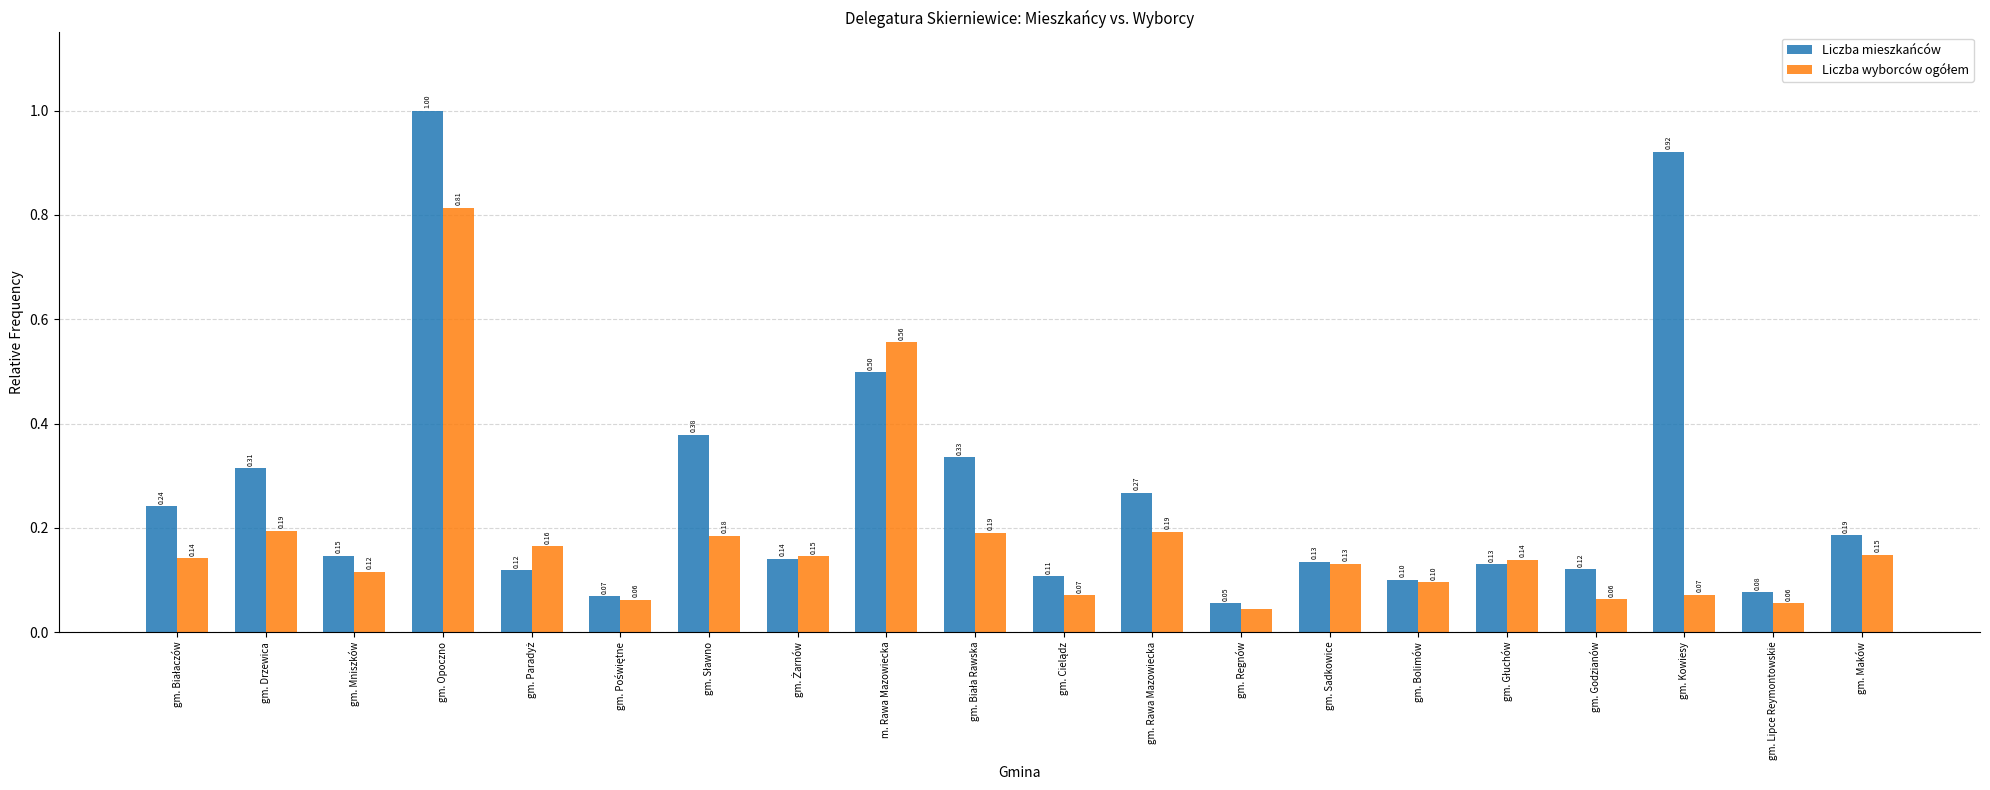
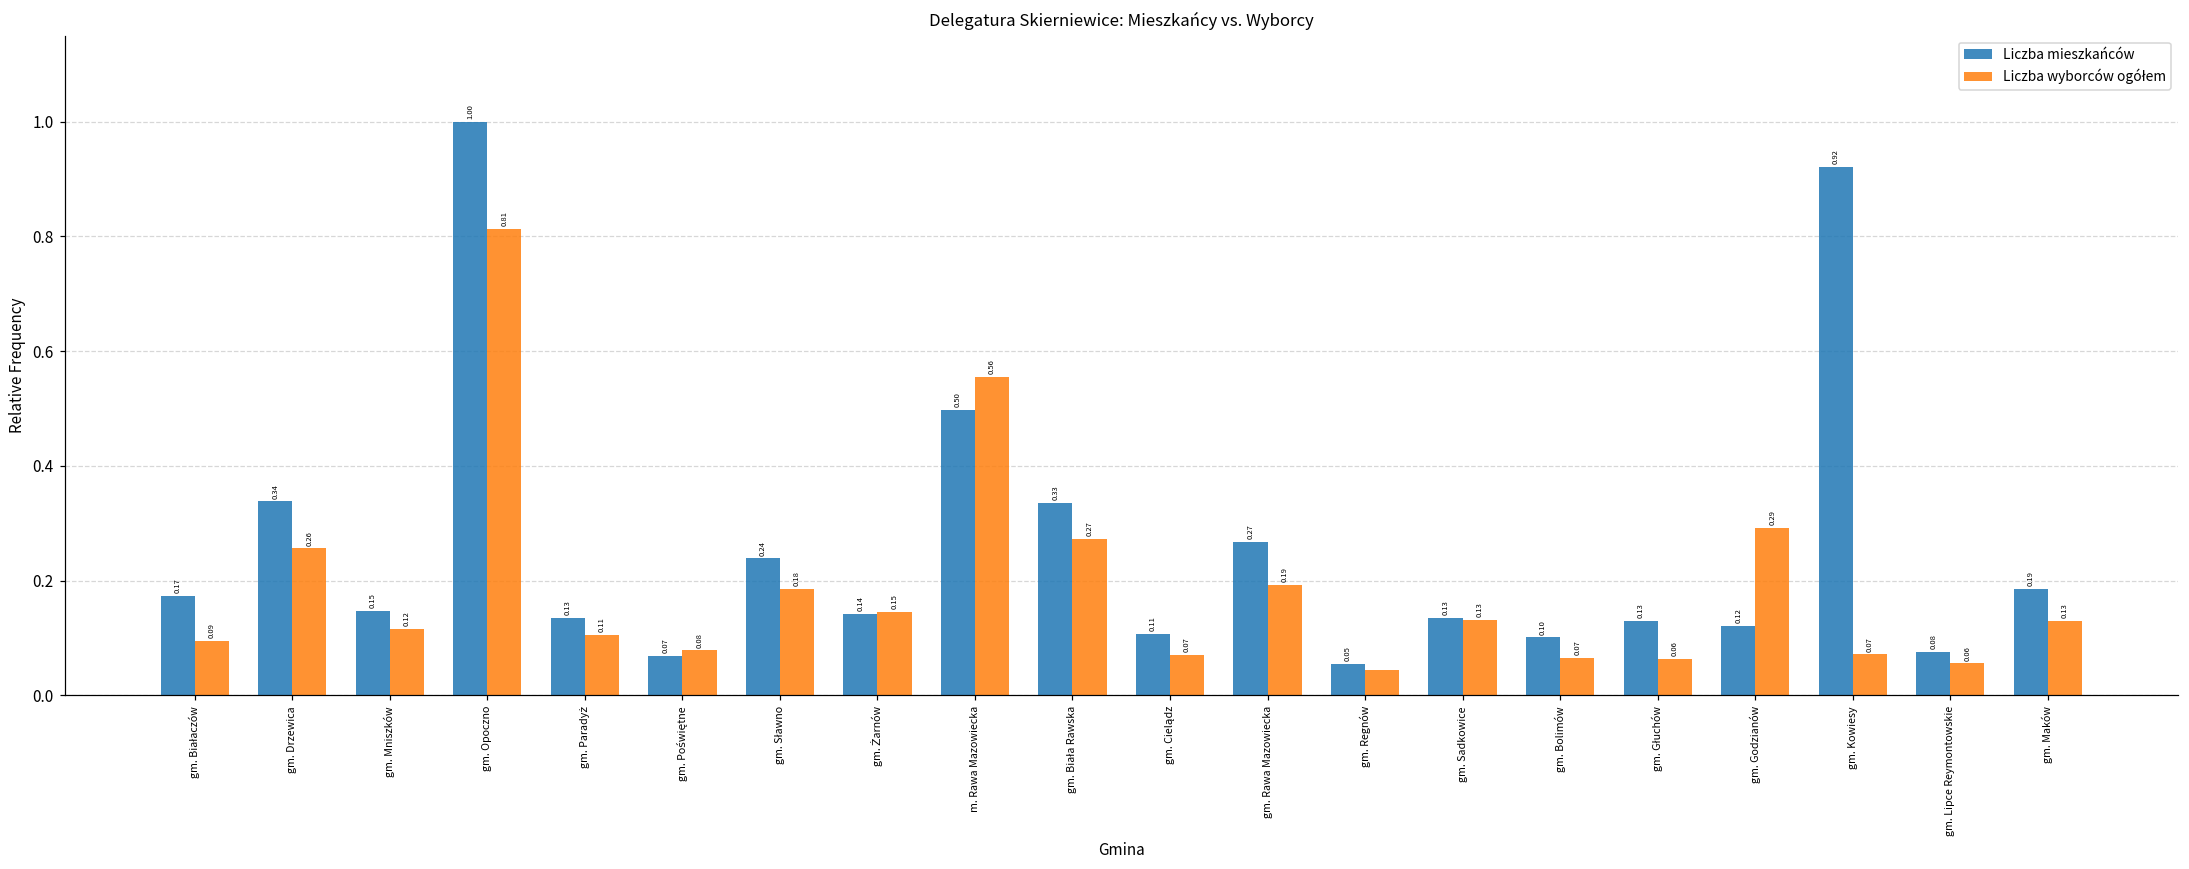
  {
    "Liczba mieszkańców": {
-     "gm. Białaczów": 0.24,
-     "gm. Drzewica": 0.31,
+     "gm. Białaczów": 0.17,
+     "gm. Drzewica": 0.34,
      "gm. Mniszków": 0.15,
      "gm. Opoczno": 1.00,
-     "gm. Paradyż": 0.12,
+     "gm. Paradyż": 0.13,
      "gm. Poświętne": 0.07,
-     "gm. Sławno": 0.38,
+     "gm. Sławno": 0.24,
      "gm. Żarnów": 0.14,
      "m. Rawa Mazowiecka": 0.50,
      "gm. Biała Rawska": 0.33,
      "gm. Cielądz": 0.11,
      "gm. Rawa Mazowiecka": 0.27,
      "gm. Regnów": 0.05,
      "gm. Sadkowice": 0.13,
      "gm. Bolimów": 0.10,
      "gm. Głuchów": 0.13,
      "gm. Godzianów": 0.12,
      "gm. Kowiesy": 0.92,
      "gm. Lipce Reymontowskie": 0.08,
      "gm. Maków": 0.19
    },
    "Liczba wyborców ogółem": {
-     "gm. Białaczów": 0.14,
-     "gm. Drzewica": 0.19,
+     "gm. Białaczów": 0.09,
+     "gm. Drzewica": 0.26,
      "gm. Mniszków": 0.12,
      "gm. Opoczno": 0.81,
-     "gm. Paradyż": 0.16,
-     "gm. Poświętne": 0.06,
+     "gm. Paradyż": 0.11,
+     "gm. Poświętne": 0.08,
      "gm. Sławno": 0.18,
      "gm. Żarnów": 0.15,
      "m. Rawa Mazowiecka": 0.56,
-     "gm. Biała Rawska": 0.19,
+     "gm. Biała Rawska": 0.27,
      "gm. Cielądz": 0.07,
      "gm. Rawa Mazowiecka": 0.19,
      "gm. Sadkowice": 0.13,
-     "gm. Bolimów": 0.10,
-     "gm. Głuchów": 0.14,
-     "gm. Godzianów": 0.06,
+     "gm. Bolimów": 0.07,
+     "gm. Głuchów": 0.06,
+     "gm. Godzianów": 0.29,
      "gm. Kowiesy": 0.07,
      "gm. Lipce Reymontowskie": 0.06,
-     "gm. Maków": 0.15
+     "gm. Maków": 0.13
    }
  }
